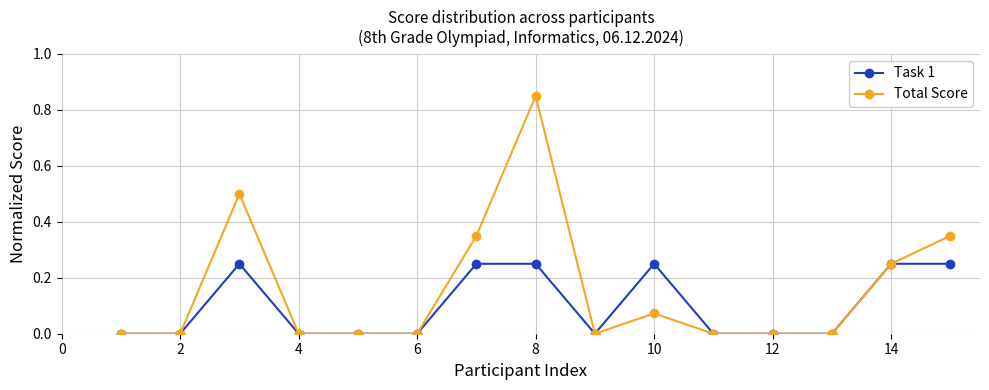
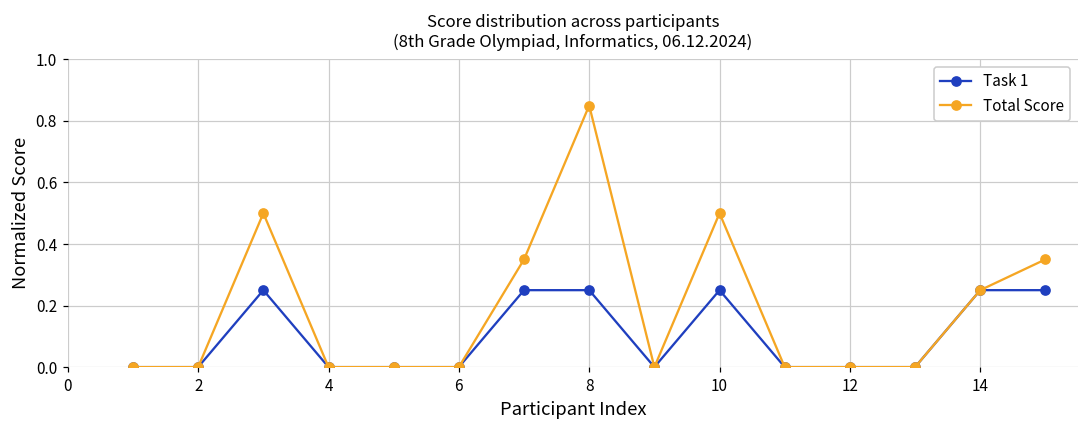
  {
    "Task 1": {
      "8": 0.25,
      "10": 0.25
    },
    "Total Score": {
      "8": 0.85,
-     "10": 0.07
+     "10": 0.50
    }
  }
